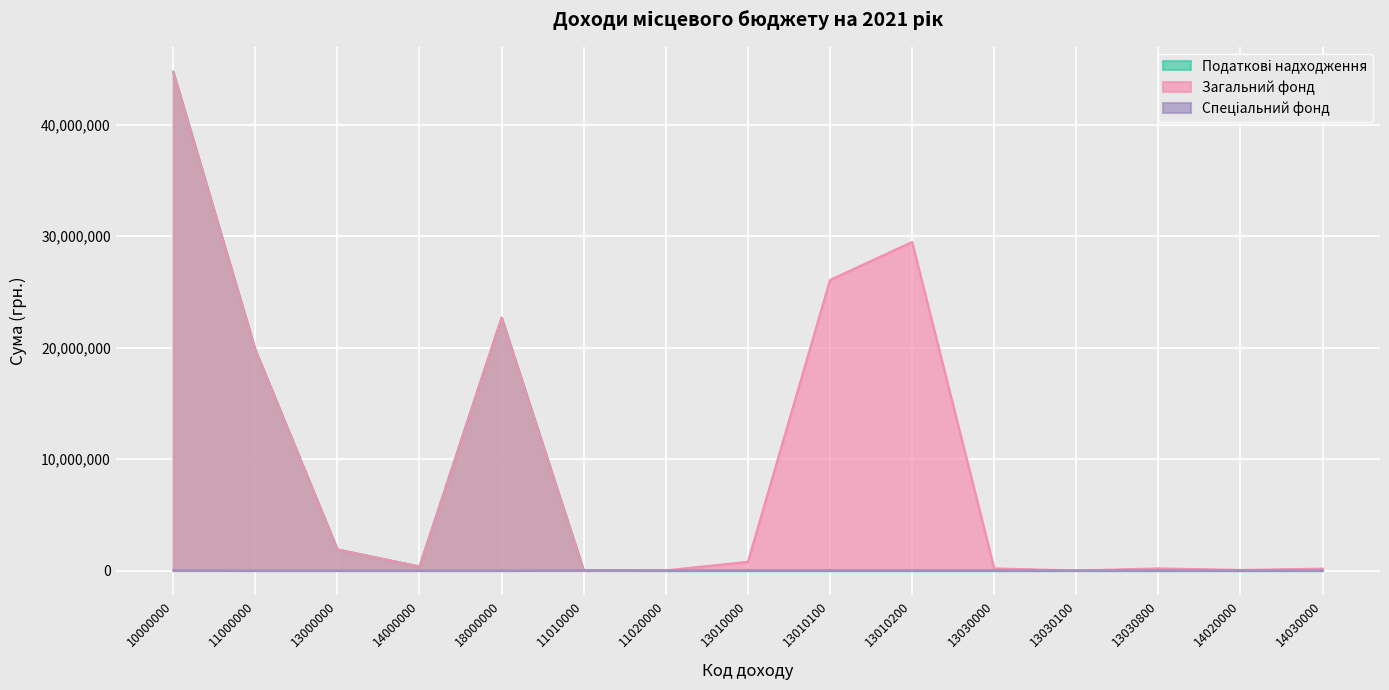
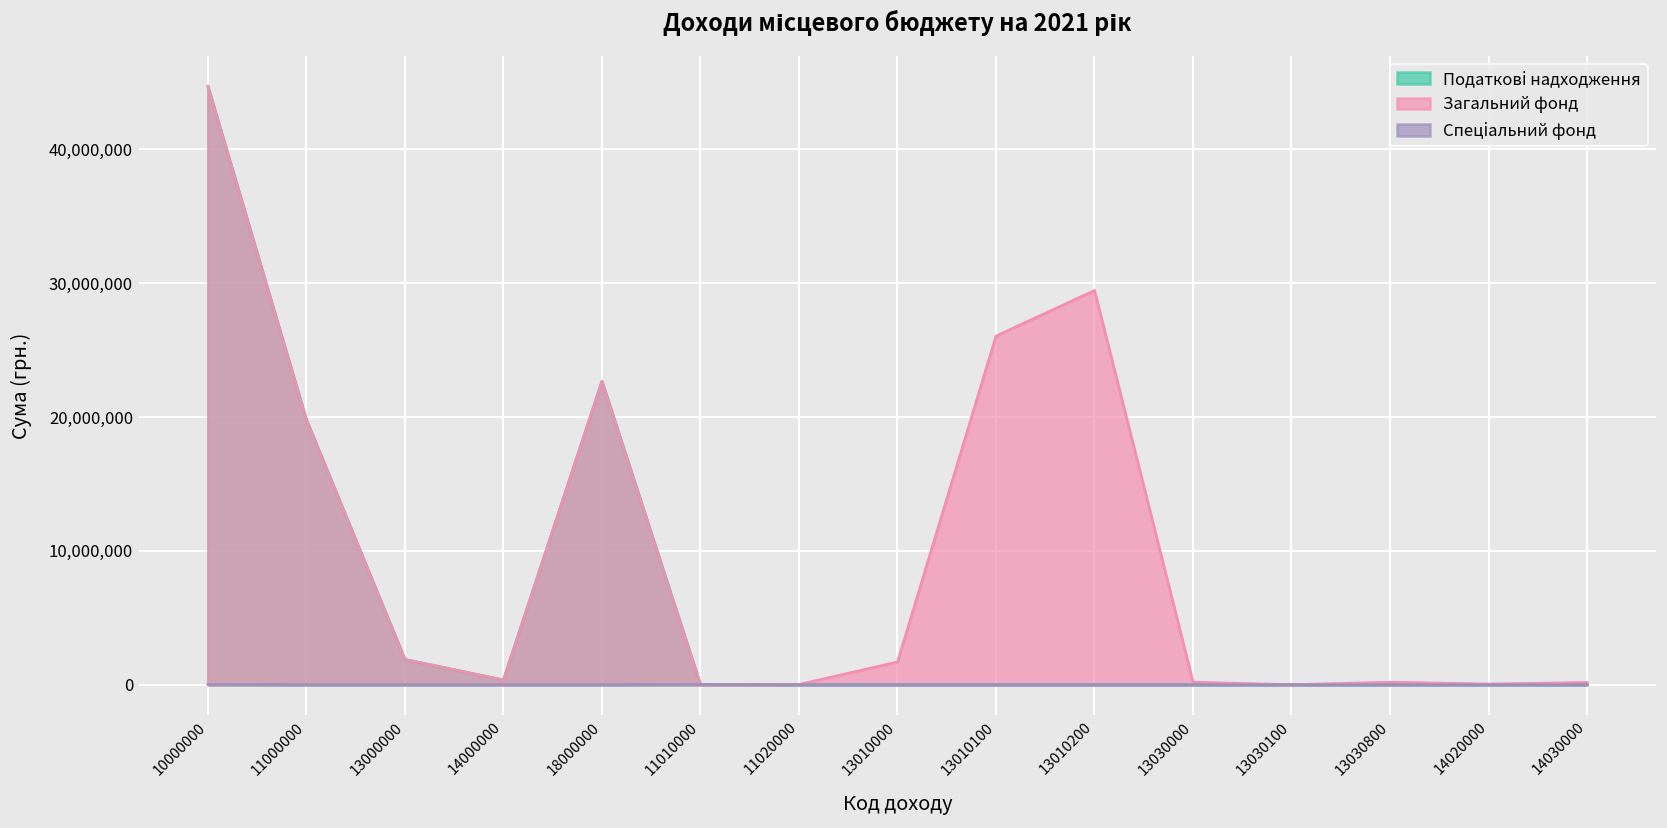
  {
    "Загальний фонд": {
-     "13010000": "800,000",
+     "13010000": "1,700,000",
      "13010100": "26,100,000",
      "13010200": "29,500,000"
    },
    "Спеціальний фонд": {
      "10000000": "0",
      "11000000": "0",
      "13000000": "0",
      "14000000": "0",
      "18000000": "0"
    }
  }
